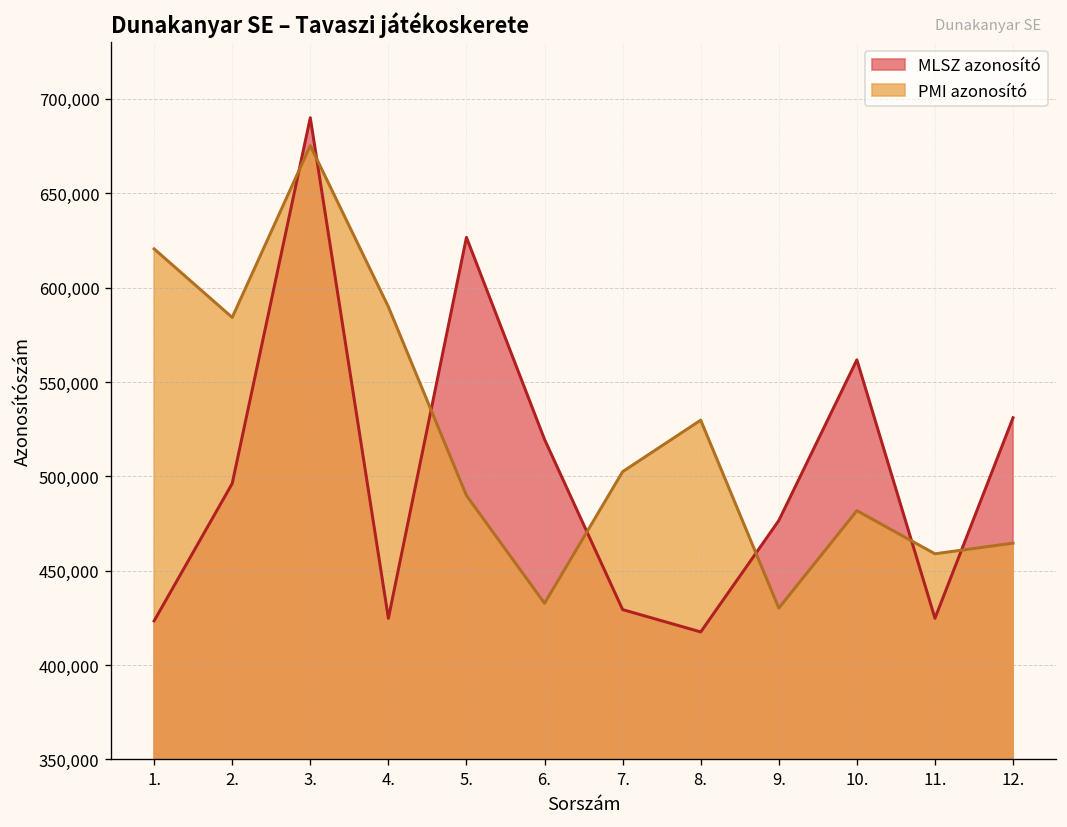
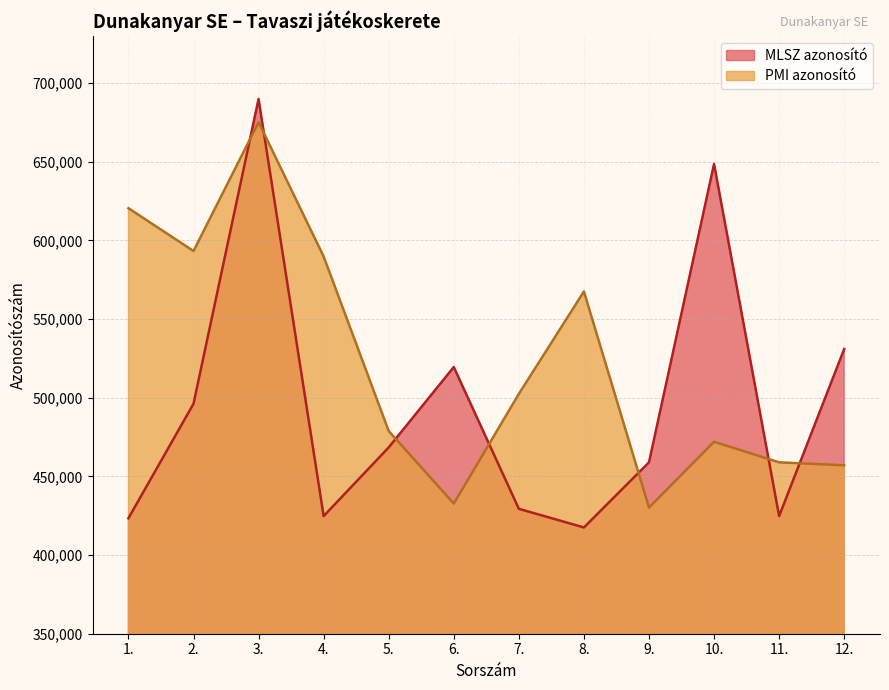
  {
    "MLSZ azonosító": {
      "1.": "423,000",
      "2.": "496,000",
      "3.": "690,000",
      "4.": "425,000",
-     "5.": "627,000",
+     "5.": "468,000",
      "6.": "520,000",
      "7.": "429,000",
      "8.": "418,000",
-     "9.": "477,000",
-     "10.": "562,000",
+     "9.": "459,000",
+     "10.": "649,000",
      "11.": "425,000",
      "12.": "531,000"
    },
    "PMI azonosító": {
      "1.": "621,000",
-     "2.": "584,000",
+     "2.": "593,000",
      "3.": "675,000",
      "4.": "590,000",
-     "5.": "490,000",
+     "5.": "479,000",
      "6.": "433,000",
      "7.": "502,000",
-     "8.": "530,000",
+     "8.": "568,000",
      "9.": "430,000",
-     "10.": "482,000",
+     "10.": "472,000",
      "11.": "459,000",
-     "12.": "465,000"
+     "12.": "457,000"
    }
  }
